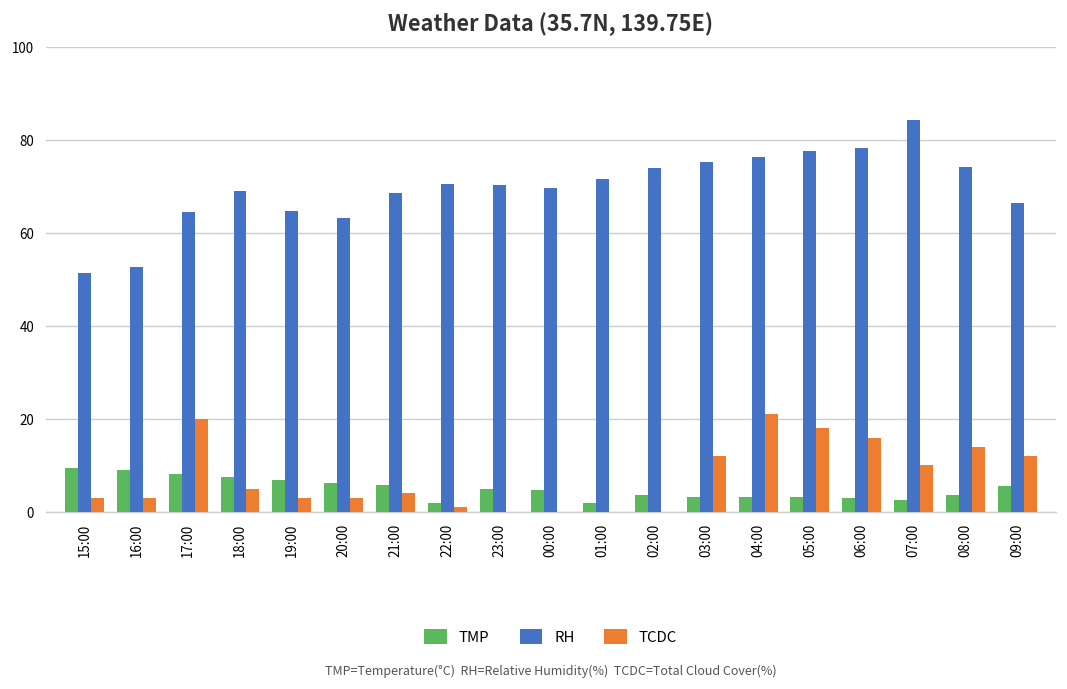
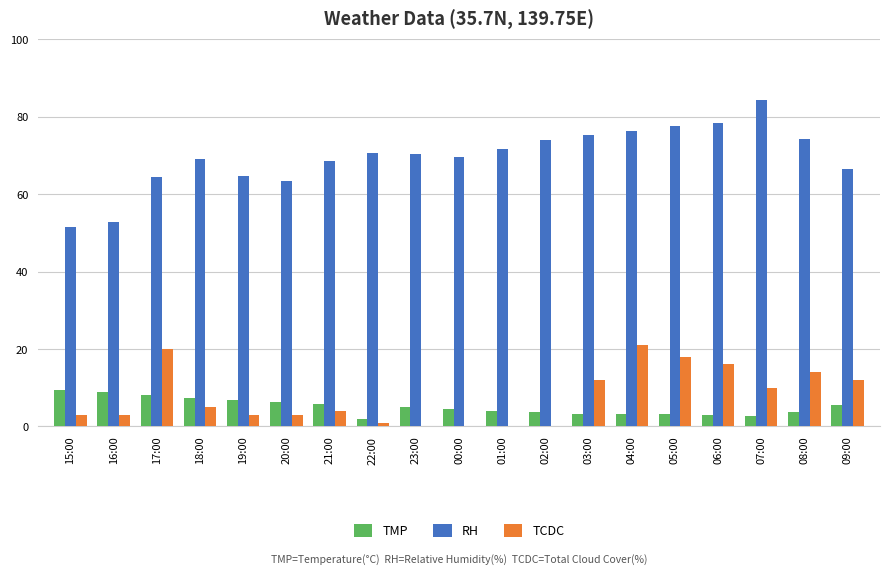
  {
    "TMP": {
      "15:00": 9,
      "16:00": 9,
      "17:00": 8,
      "18:00": 7,
      "19:00": 7,
      "20:00": 6,
      "21:00": 6,
      "22:00": 2,
      "23:00": 5,
      "00:00": 5,
-     "01:00": 2,
+     "01:00": 4,
      "02:00": 4,
      "03:00": 3,
      "04:00": 3,
      "05:00": 3,
      "06:00": 3,
      "07:00": 3,
      "08:00": 4,
      "09:00": 6
    },
    "RH": {
      "15:00": 51,
      "16:00": 53,
      "17:00": 65,
      "18:00": 69,
      "19:00": 65,
      "20:00": 63,
      "21:00": 69,
      "22:00": 71,
      "23:00": 70,
      "00:00": 70,
      "01:00": 72,
      "02:00": 74,
      "03:00": 75,
      "04:00": 76,
      "05:00": 78,
      "06:00": 78,
      "07:00": 84,
      "08:00": 74,
      "09:00": 67
    },
    "TCDC": {
      "15:00": 3,
      "16:00": 3,
      "17:00": 20,
      "18:00": 5,
      "19:00": 3,
      "20:00": 3,
      "21:00": 4,
      "22:00": 1,
      "23:00": 0,
      "00:00": 0,
      "01:00": 0,
      "02:00": 0,
      "03:00": 12,
      "04:00": 21,
      "05:00": 18,
      "06:00": 16,
      "07:00": 10,
      "08:00": 14,
      "09:00": 12
    }
  }
